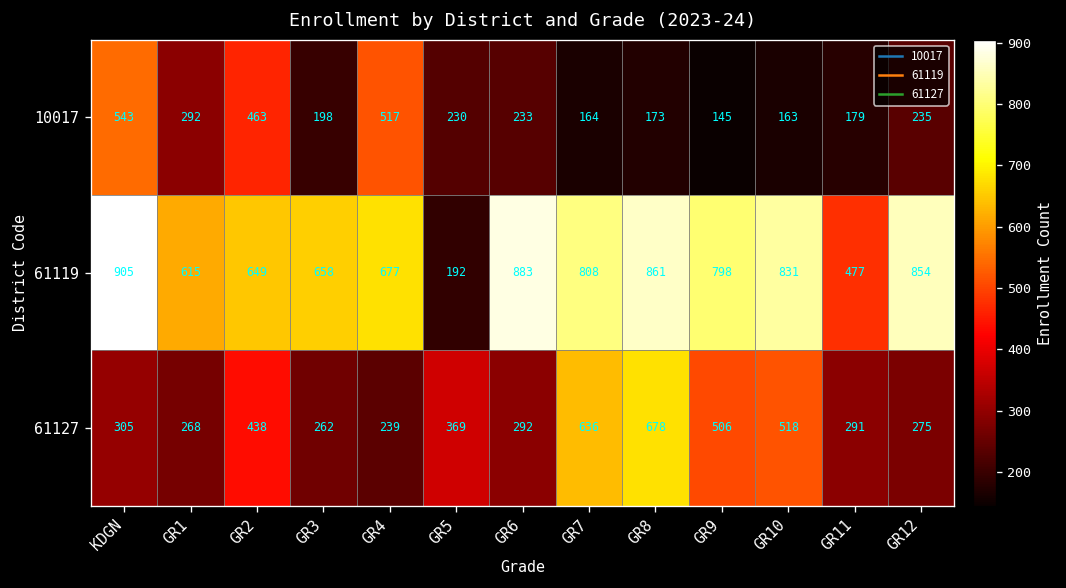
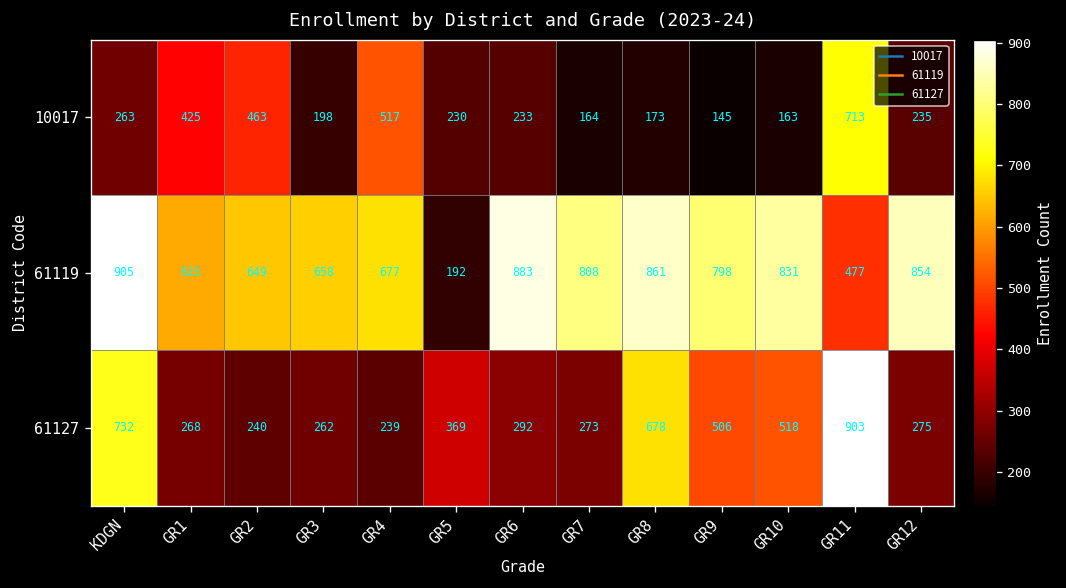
  {
    "10017": {
-     "KDGN": 543,
-     "GR1": 292,
+     "KDGN": 263,
+     "GR1": 425,
      "GR2": 463,
      "GR3": 198,
      "GR4": 517,
      "GR5": 230,
      "GR6": 233,
      "GR7": 164,
      "GR8": 173,
      "GR9": 145,
      "GR10": 163,
-     "GR11": 179,
+     "GR11": 713,
      "GR12": 235
    },
    "61119": {
      "KDGN": 905,
      "GR1": 615,
      "GR2": 649,
      "GR3": 658,
      "GR4": 677,
      "GR5": 192,
      "GR6": 883,
      "GR7": 808,
      "GR8": 861,
      "GR9": 798,
      "GR10": 831,
      "GR11": 477,
      "GR12": 854
    },
    "61127": {
-     "KDGN": 305,
+     "KDGN": 732,
      "GR1": 268,
-     "GR2": 438,
+     "GR2": 240,
      "GR3": 262,
      "GR4": 239,
      "GR5": 369,
      "GR6": 292,
-     "GR7": 636,
+     "GR7": 273,
      "GR8": 678,
      "GR9": 506,
      "GR10": 518,
-     "GR11": 291,
+     "GR11": 903,
      "GR12": 275
    }
  }
